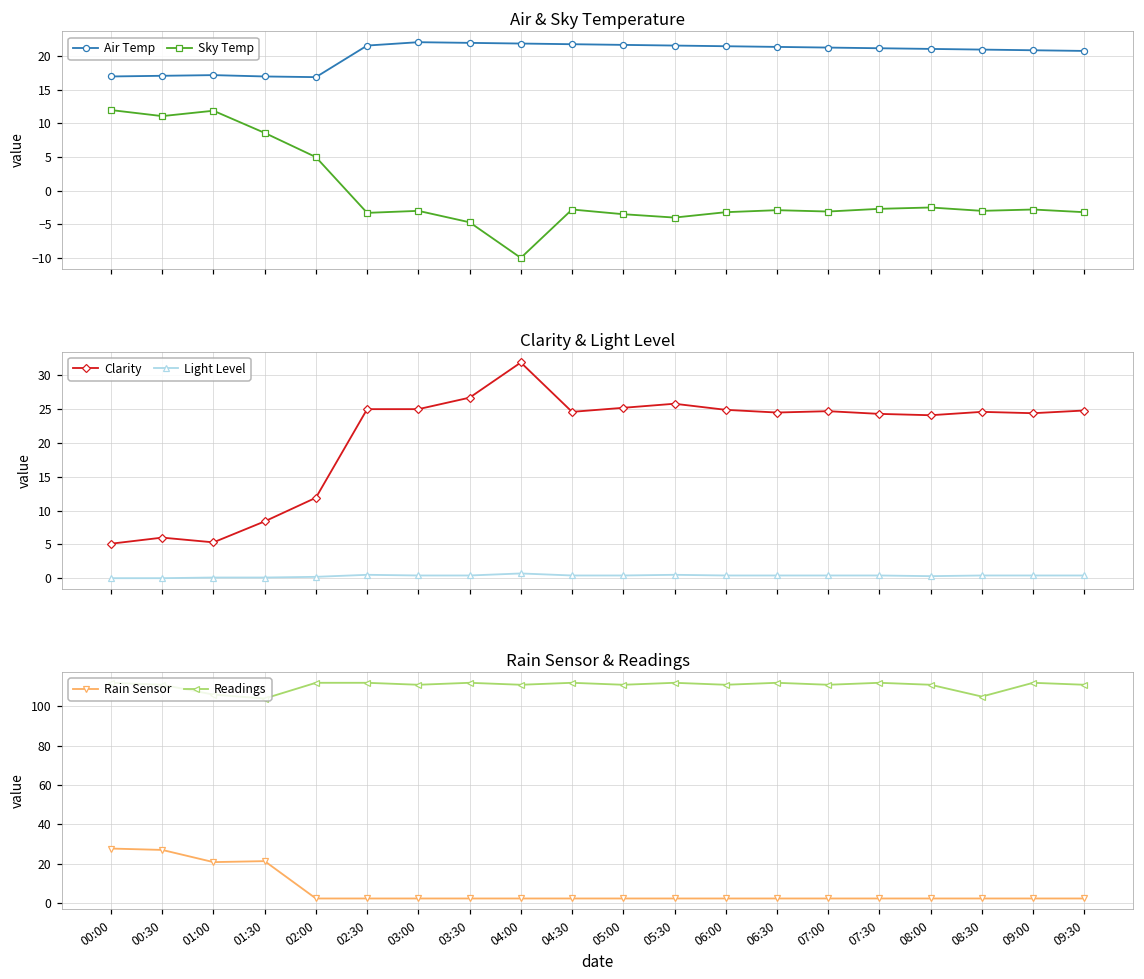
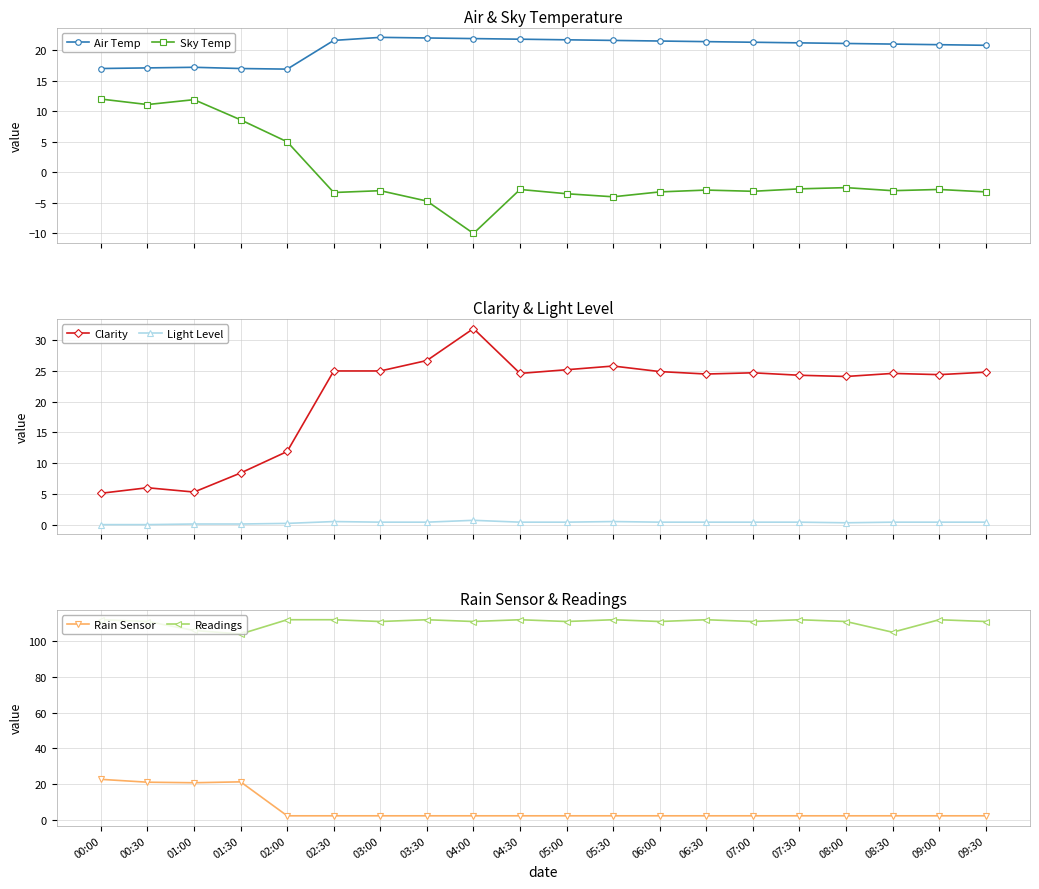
  {
    "Rain Sensor & Readings": {
      "Rain Sensor": {
-       "00:00": 28,
-       "00:30": 27,
+       "00:00": 23,
+       "00:30": 21,
        "01:00": 21,
        "01:30": 21,
        "02:00": 2,
        "02:30": 2,
        "03:00": 2,
        "03:30": 2,
        "04:00": 2,
        "04:30": 2,
        "05:00": 2,
        "05:30": 2,
        "06:00": 2,
        "06:30": 2,
        "07:00": 2,
        "07:30": 2,
        "08:00": 2,
        "08:30": 2,
        "09:00": 2,
        "09:30": 2
      },
      "Readings": {
        "02:00": 112,
        "02:30": 112,
        "03:00": 111,
        "03:30": 112,
        "04:00": 111,
        "04:30": 112,
        "05:00": 111,
        "05:30": 112,
        "06:00": 111,
        "06:30": 112,
        "07:00": 111,
        "07:30": 112,
        "08:00": 111,
        "08:30": 105,
        "09:00": 112,
        "09:30": 111
      }
    }
  }
